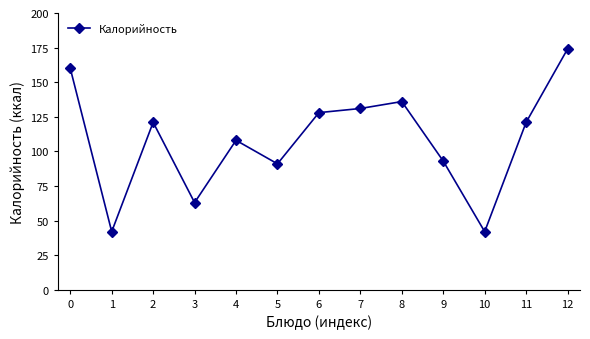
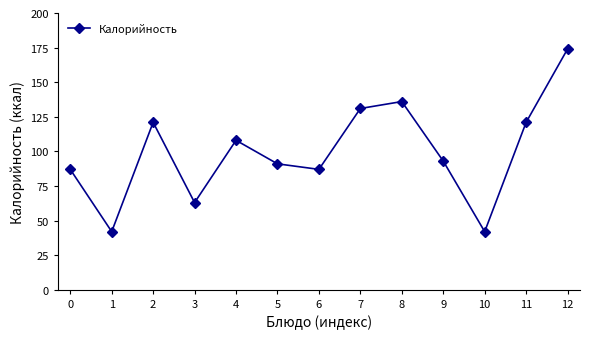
  {
-   "0": 160,
+   "0": 87,
    "1": 42,
    "2": 121,
    "3": 63,
    "4": 108,
    "5": 91,
-   "6": 128,
+   "6": 87,
    "7": 131,
    "8": 136,
    "9": 93,
    "10": 42,
    "11": 121,
    "12": 174
  }
